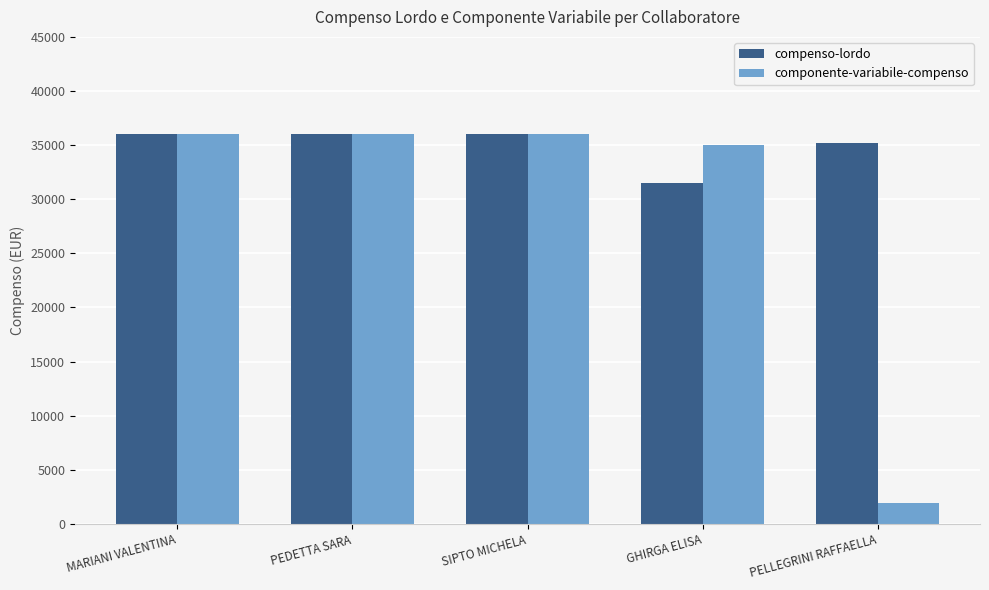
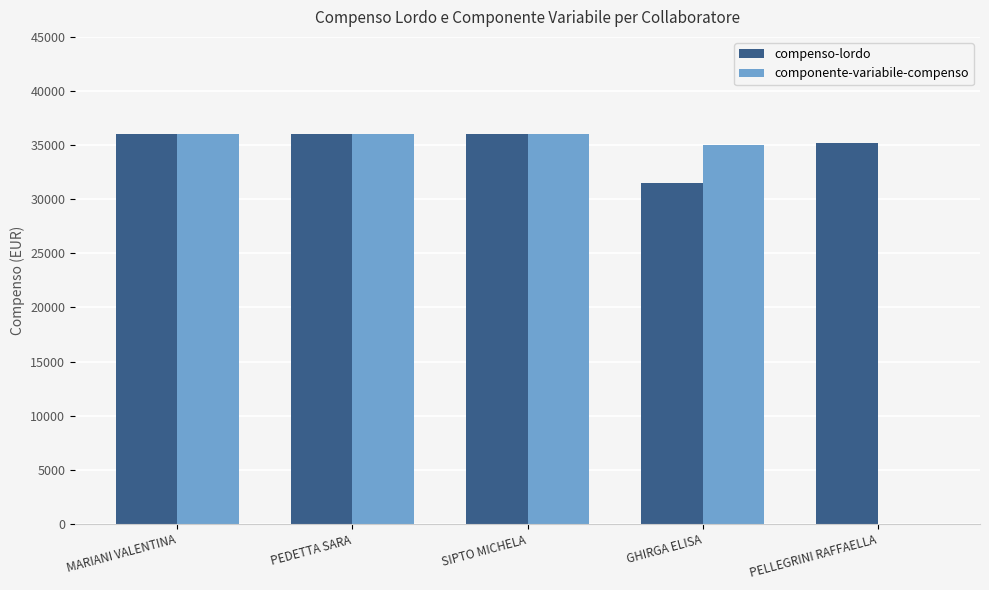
  {
    "compenso-lordo": {
      "MARIANI VALENTINA": 36000,
      "PEDETTA SARA": 36000,
      "SIPTO MICHELA": 36000,
      "GHIRGA ELISA": 31500,
      "PELLEGRINI RAFFAELLA": 35200
    },
    "componente-variabile-compenso": {
      "MARIANI VALENTINA": 36000,
      "PEDETTA SARA": 36000,
      "SIPTO MICHELA": 36000,
      "GHIRGA ELISA": 35000,
-     "PELLEGRINI RAFFAELLA": 1900
+     "PELLEGRINI RAFFAELLA": 0
    }
  }
